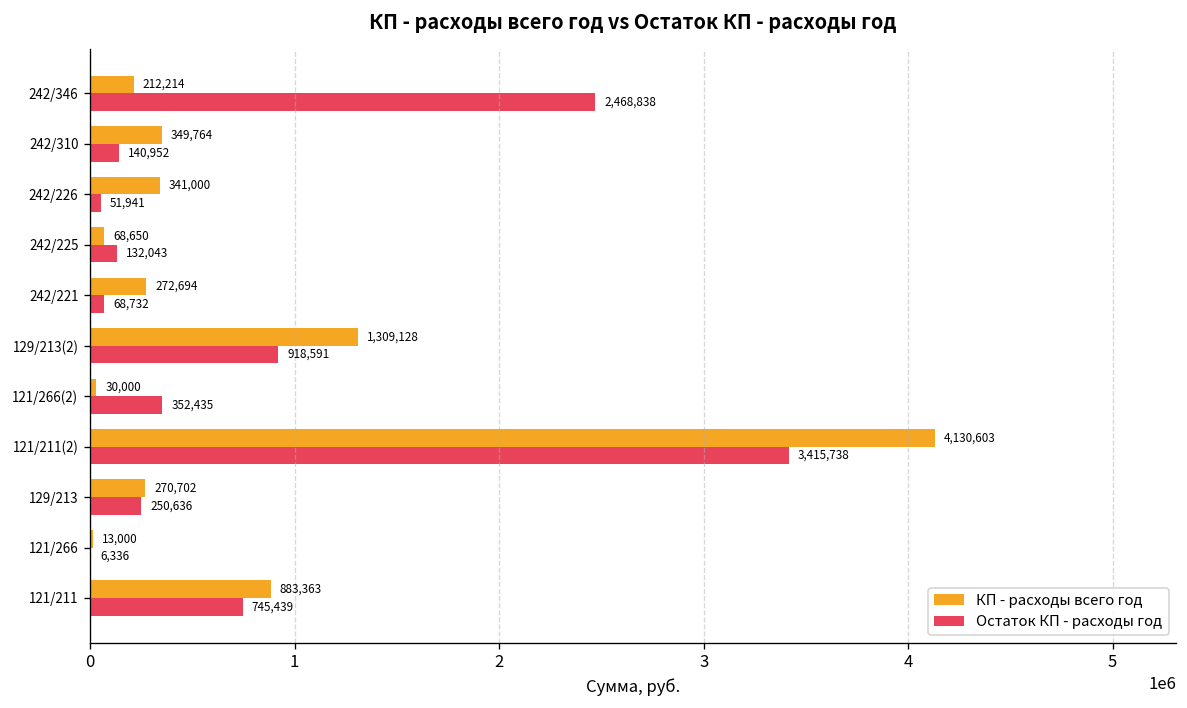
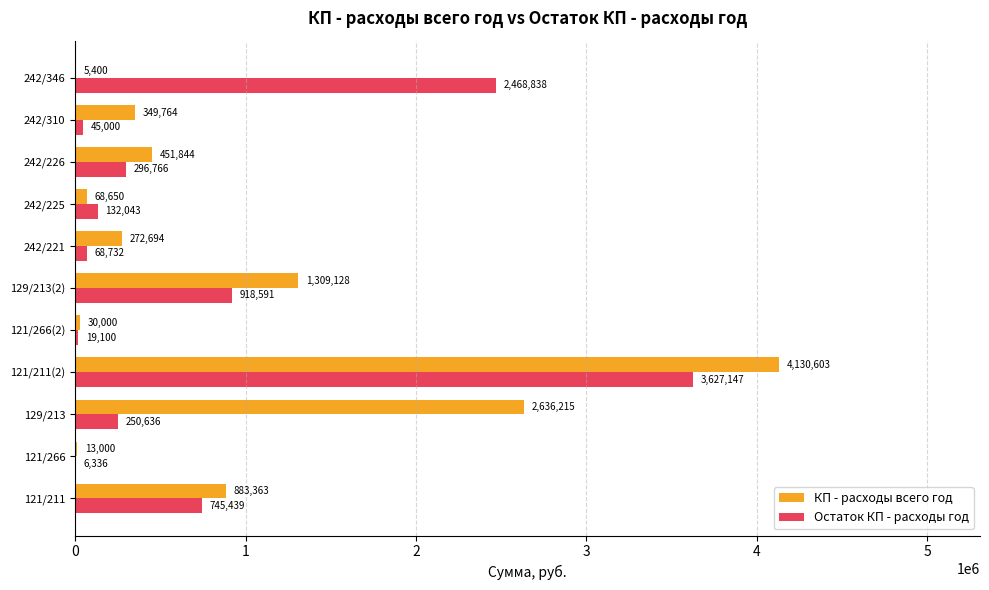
  {
    "КП - расходы всего год": {
-     "242/346": "212,214",
+     "242/346": "5,400",
      "242/310": "349,764",
-     "242/226": "341,000",
+     "242/226": "451,844",
      "242/225": "68,650",
      "242/221": "272,694",
      "129/213(2)": "1,309,128",
      "121/266(2)": "30,000",
      "121/211(2)": "4,130,603",
-     "129/213": "270,702",
+     "129/213": "2,636,215",
      "121/266": "13,000",
      "121/211": "883,363"
    },
    "Остаток КП - расходы год": {
      "242/346": "2,468,838",
-     "242/310": "140,952",
-     "242/226": "51,941",
+     "242/310": "45,000",
+     "242/226": "296,766",
      "242/225": "132,043",
      "242/221": "68,732",
-     "121/266(2)": "352,435",
-     "121/211(2)": "3,415,738",
+     "121/266(2)": "19,100",
+     "121/211(2)": "3,627,147",
      "129/213": "250,636",
      "121/266": "6,336"
    }
  }
